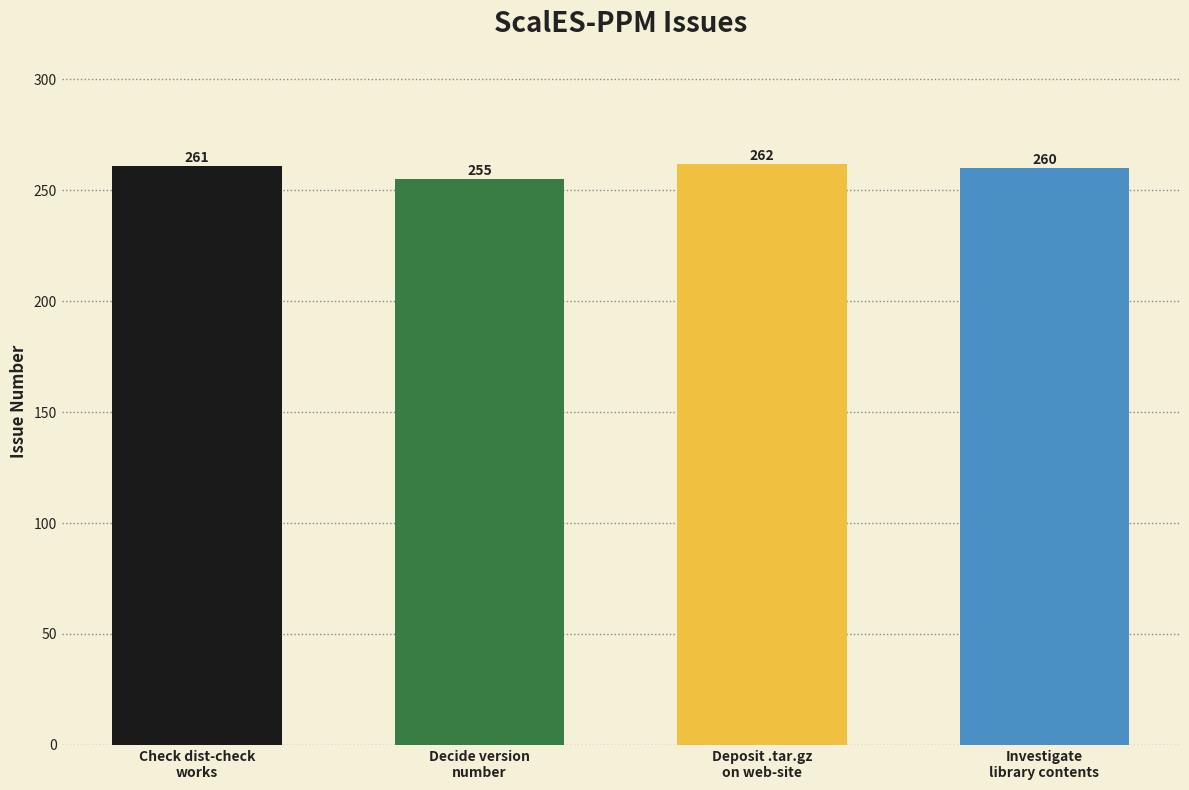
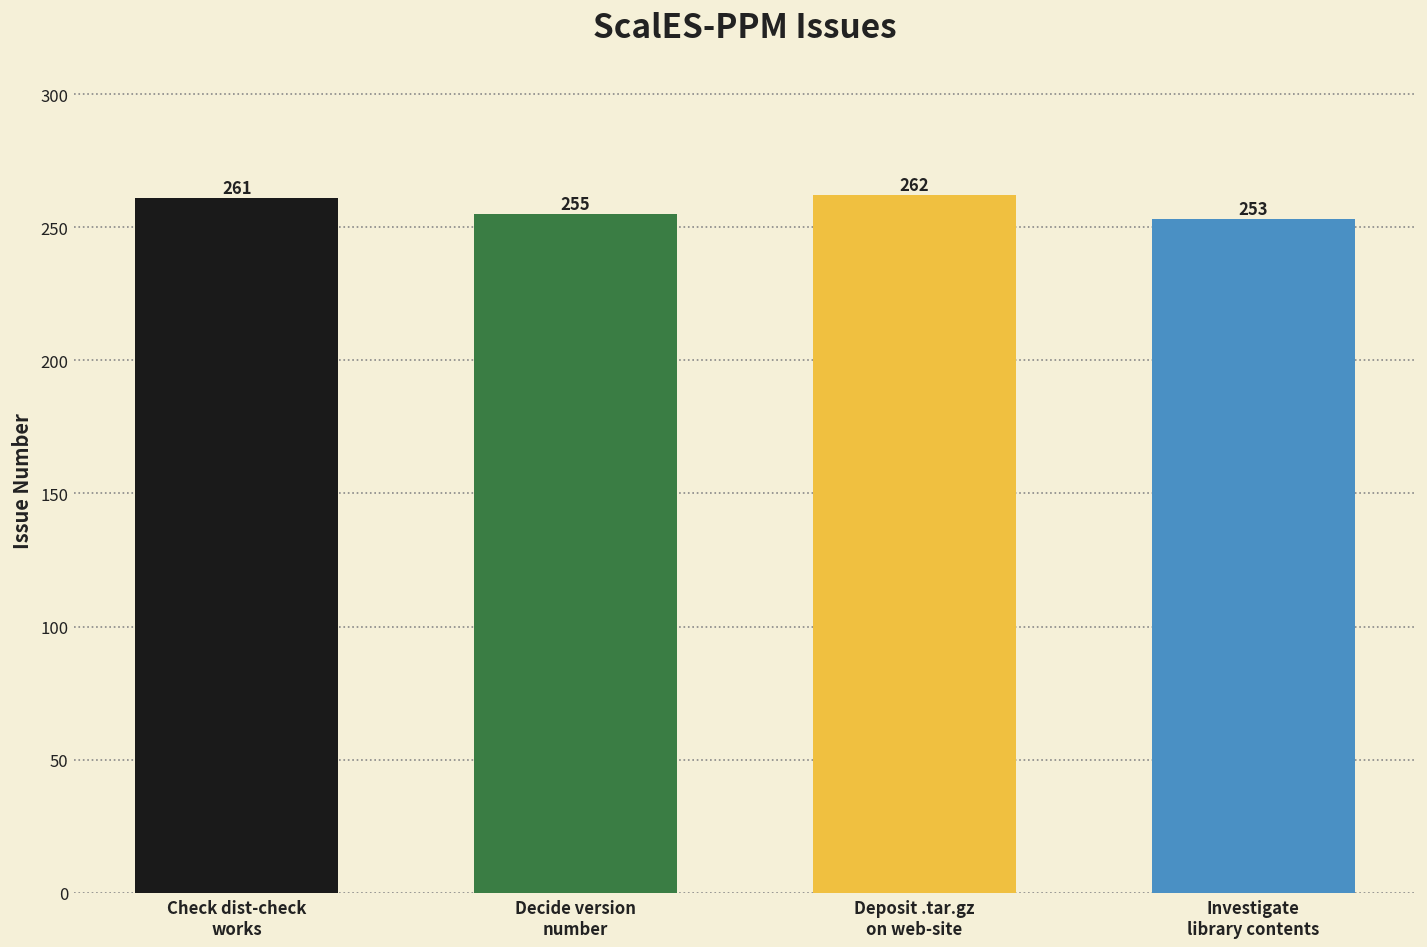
  {
    "Check dist-check works": 261,
    "Decide version number": 255,
    "Deposit .tar.gz on web-site": 262,
-   "Investigate library contents": 260
+   "Investigate library contents": 253
  }
